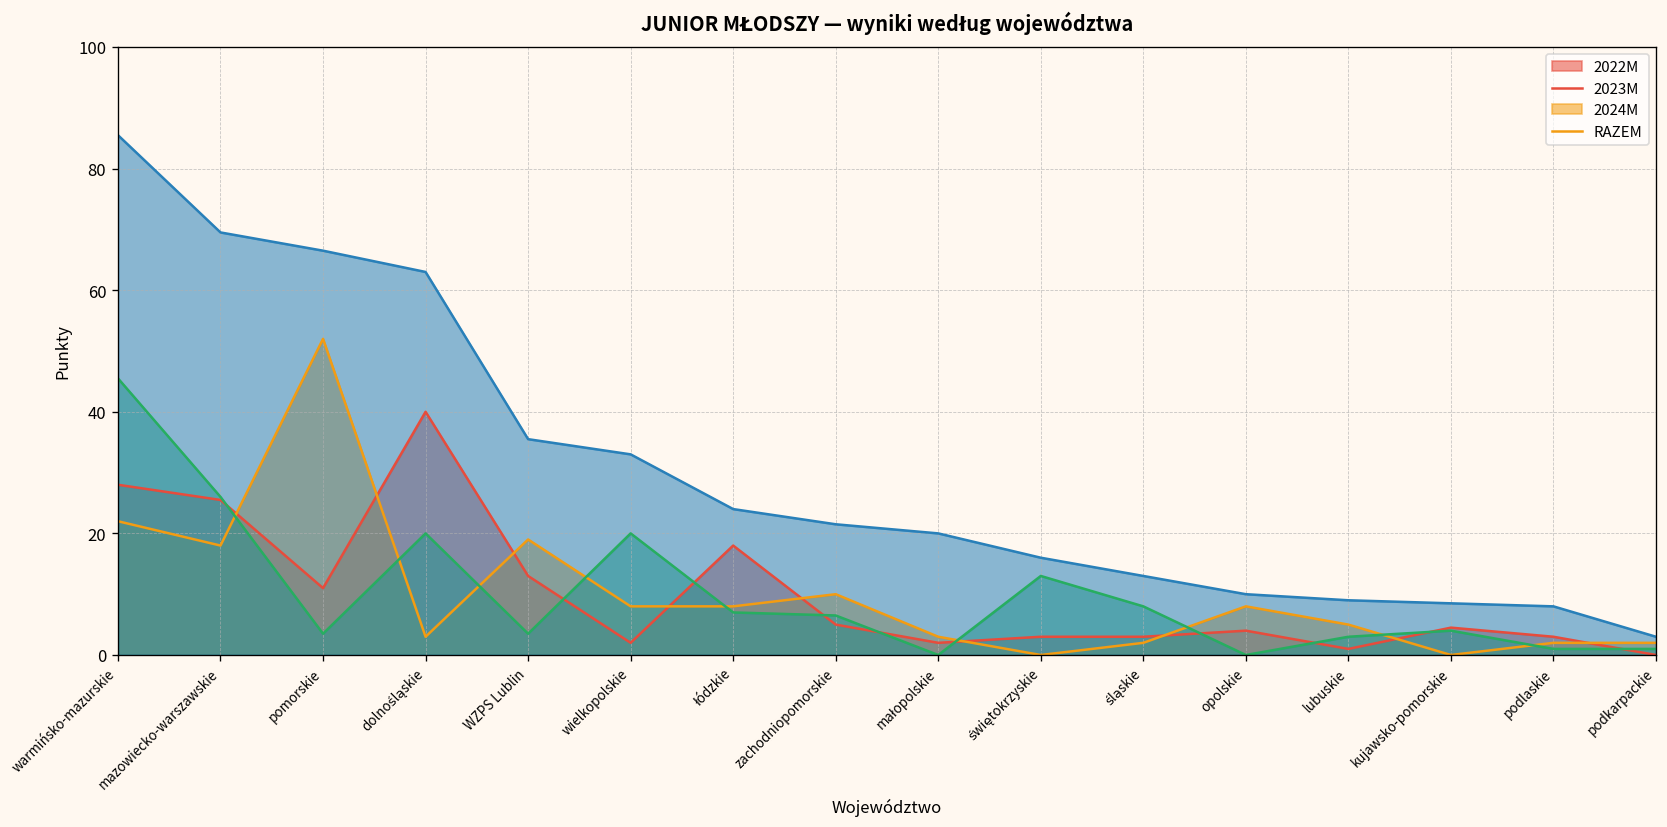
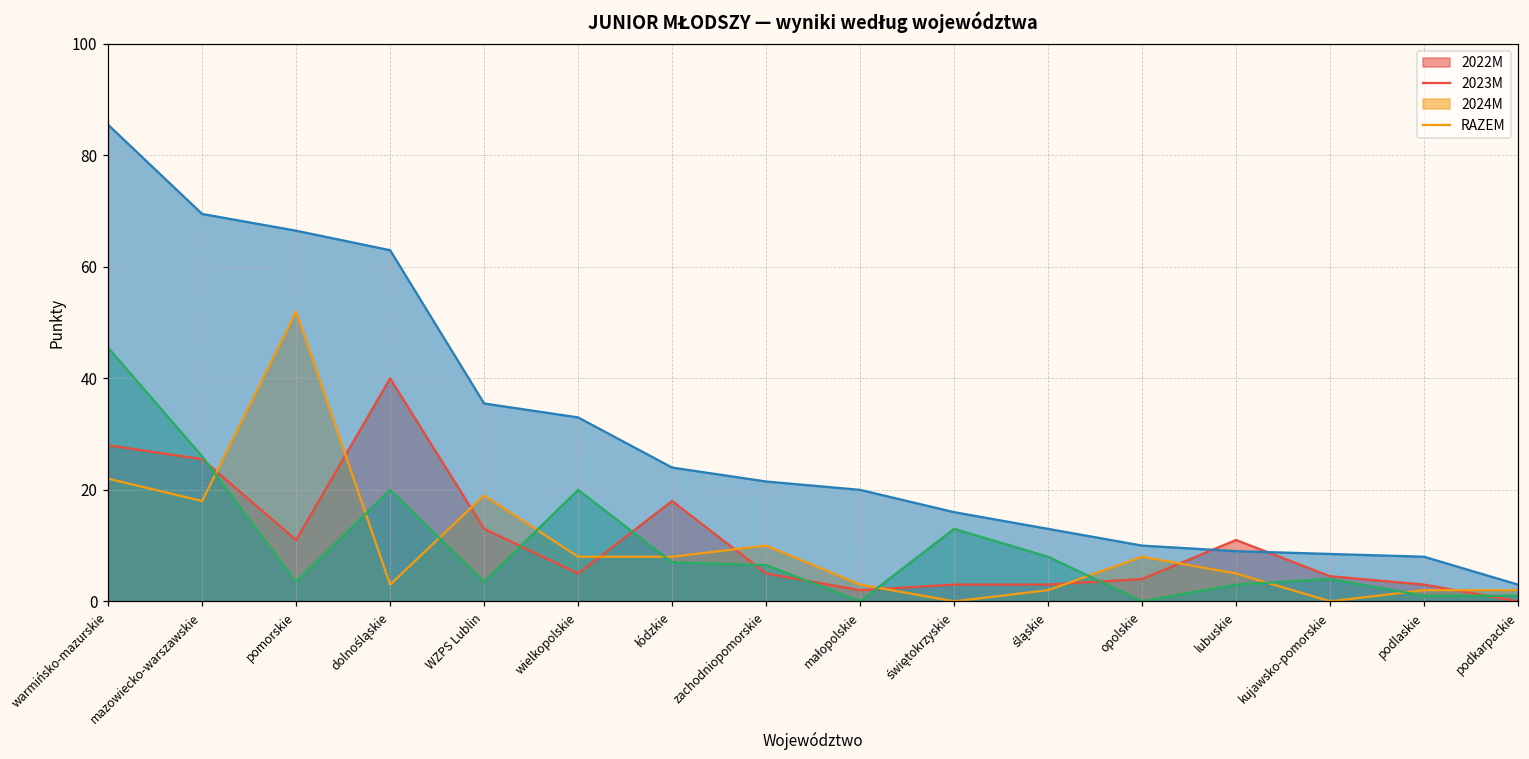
  {
    "2022M": {
      "warmińsko-mazurskie": 28,
      "mazowiecko-warszawskie": 26,
      "pomorskie": 11,
      "dolnośląskie": 40,
      "WZPS Lublin": 13,
-     "wielkopolskie": 2,
+     "wielkopolskie": 5,
      "łódzkie": 18,
      "zachodniopomorskie": 5,
      "małopolskie": 2,
      "świętokrzyskie": 3,
      "śląskie": 3,
      "opolskie": 4,
-     "lubuskie": 1,
+     "lubuskie": 11,
      "podlaskie": 3,
      "podkarpackie": 0
    }
  }
